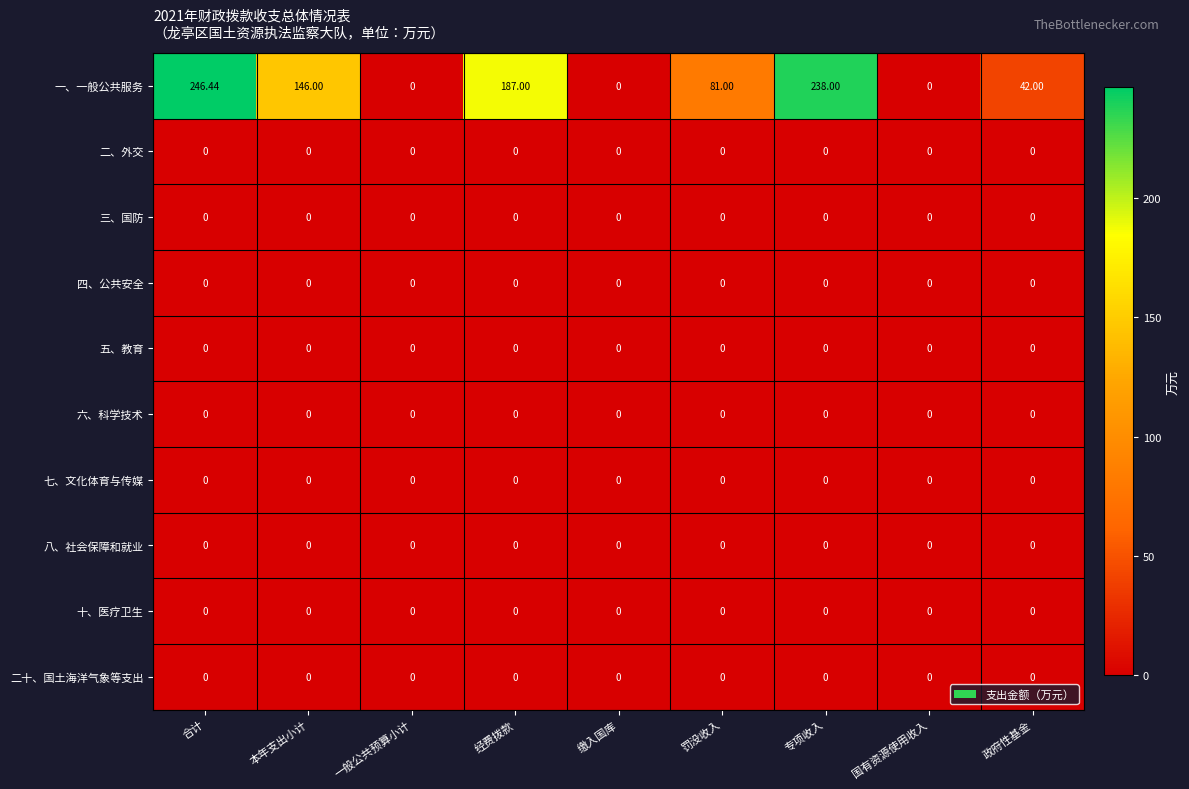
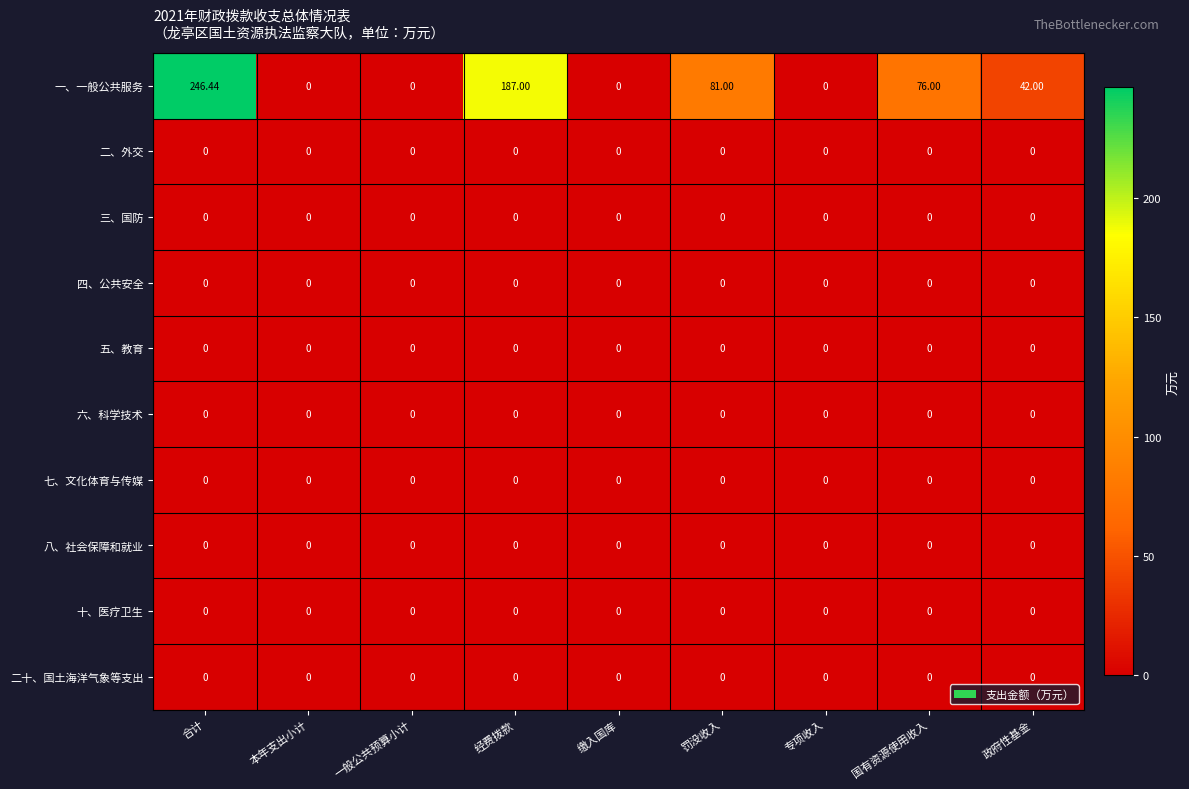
  {
    "一、一般公共服务": {
      "合计": 246.44,
-     "本年支出小计": 146.00,
+     "本年支出小计": 0,
      "一般公共预算小计": 0,
      "经费拨款": 187.00,
      "缴入国库": 0,
      "罚没收入": 81.00,
-     "专项收入": 238.00,
-     "国有资源使用收入": 0,
+     "专项收入": 0,
+     "国有资源使用收入": 76.00,
      "政府性基金": 42.00
    },
    "二、外交": {
      "合计": 0,
      "本年支出小计": 0,
      "一般公共预算小计": 0,
      "经费拨款": 0,
      "缴入国库": 0,
      "罚没收入": 0,
      "专项收入": 0,
      "国有资源使用收入": 0,
      "政府性基金": 0
    },
    "三、国防": {
      "合计": 0,
      "本年支出小计": 0,
      "一般公共预算小计": 0,
      "经费拨款": 0,
      "缴入国库": 0,
      "罚没收入": 0,
      "专项收入": 0,
      "国有资源使用收入": 0,
      "政府性基金": 0
    },
    "四、公共安全": {
      "合计": 0,
      "本年支出小计": 0,
      "一般公共预算小计": 0,
      "经费拨款": 0,
      "缴入国库": 0,
      "罚没收入": 0,
      "专项收入": 0,
      "国有资源使用收入": 0,
      "政府性基金": 0
    },
    "五、教育": {
      "合计": 0,
      "本年支出小计": 0,
      "一般公共预算小计": 0,
      "经费拨款": 0,
      "缴入国库": 0,
      "罚没收入": 0,
      "专项收入": 0,
      "国有资源使用收入": 0,
      "政府性基金": 0
    },
    "六、科学技术": {
      "合计": 0,
      "本年支出小计": 0,
      "一般公共预算小计": 0,
      "经费拨款": 0,
      "缴入国库": 0,
      "罚没收入": 0,
      "专项收入": 0,
      "国有资源使用收入": 0,
      "政府性基金": 0
    },
    "七、文化体育与传媒": {
      "合计": 0,
      "本年支出小计": 0,
      "一般公共预算小计": 0,
      "经费拨款": 0,
      "缴入国库": 0,
      "罚没收入": 0,
      "专项收入": 0,
      "国有资源使用收入": 0,
      "政府性基金": 0
    },
    "八、社会保障和就业": {
      "合计": 0,
      "本年支出小计": 0,
      "一般公共预算小计": 0,
      "经费拨款": 0,
      "缴入国库": 0,
      "罚没收入": 0,
      "专项收入": 0,
      "国有资源使用收入": 0,
      "政府性基金": 0
    },
    "十、医疗卫生": {
      "合计": 0,
      "本年支出小计": 0,
      "一般公共预算小计": 0,
      "经费拨款": 0,
      "缴入国库": 0,
      "罚没收入": 0,
      "专项收入": 0,
      "国有资源使用收入": 0,
      "政府性基金": 0
    },
    "二十、国土海洋气象等支出": {
      "合计": 0,
      "本年支出小计": 0,
      "一般公共预算小计": 0,
      "经费拨款": 0,
      "缴入国库": 0,
      "罚没收入": 0,
      "专项收入": 0,
      "国有资源使用收入": 0,
      "政府性基金": 0
    }
  }
